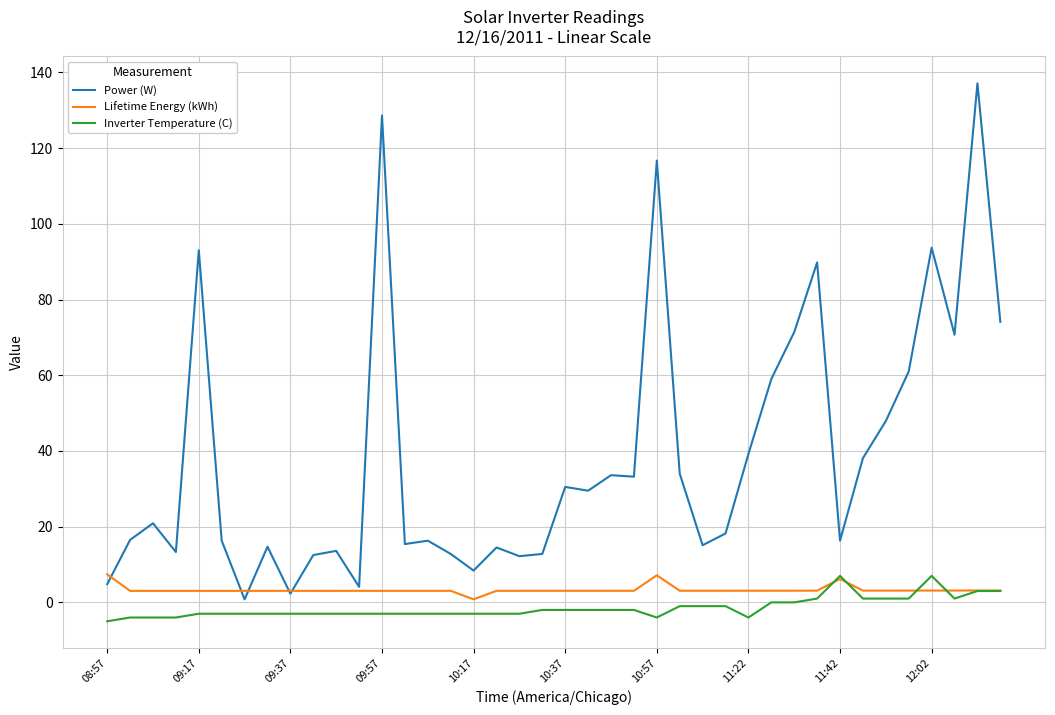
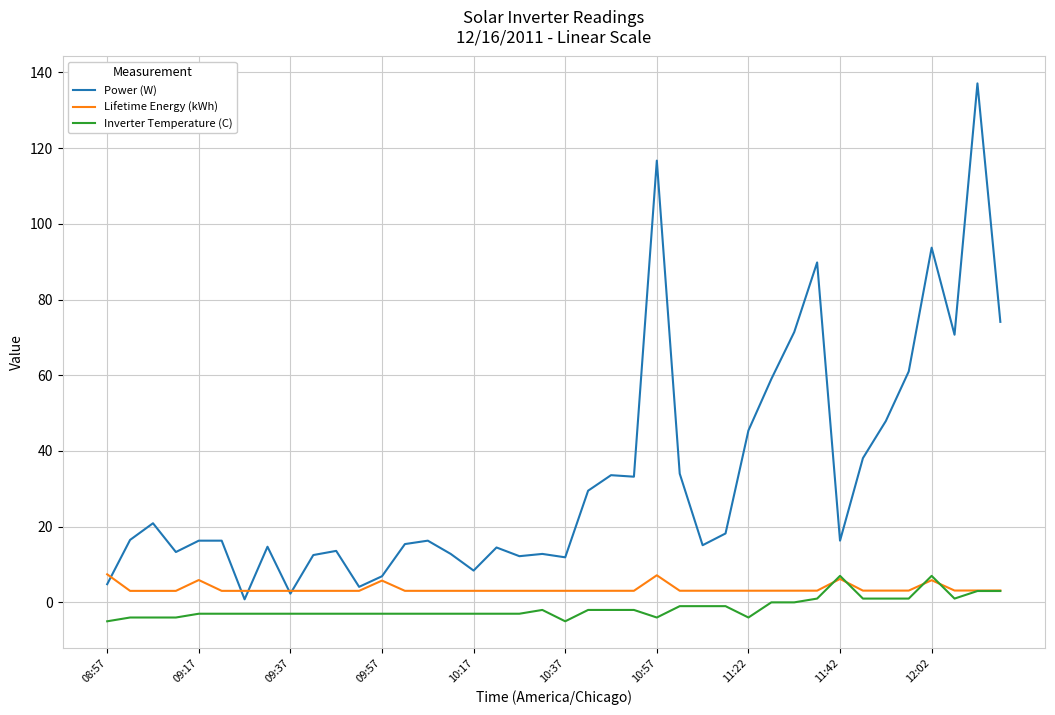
  {
    "Power (W)": {
      "08:57": 5,
-     "09:17": 93,
+     "09:17": 16,
      "09:37": 2,
-     "09:57": 129,
+     "09:57": 7,
      "10:17": 8,
-     "10:37": 31,
+     "10:37": 12,
      "10:57": 117,
-     "11:22": 39,
+     "11:22": 45,
      "11:42": 16,
      "12:02": 94
    },
    "Lifetime Energy (kWh)": {
      "08:57": 7,
-     "09:17": 3,
+     "09:17": 6,
      "09:37": 3,
-     "09:57": 3,
-     "10:17": 1,
+     "09:57": 6,
+     "10:17": 3,
      "10:37": 3,
      "10:57": 7,
      "11:22": 3,
      "11:42": 6,
-     "12:02": 3
+     "12:02": 6
    },
    "Inverter Temperature (C)": {
      "08:57": -5,
      "09:17": -3,
      "09:37": -3,
      "09:57": -3,
      "10:17": -3,
-     "10:37": -2,
+     "10:37": -5,
      "10:57": -4,
      "11:22": -4,
      "11:42": 7,
      "12:02": 7
    }
  }
